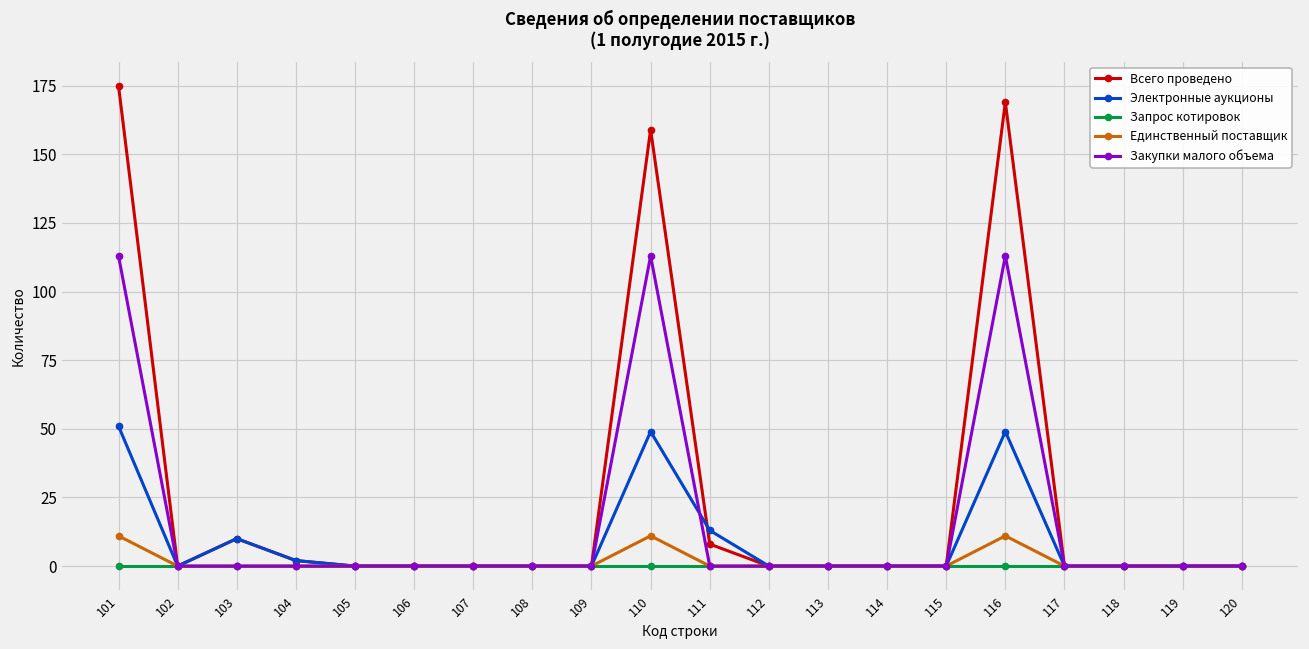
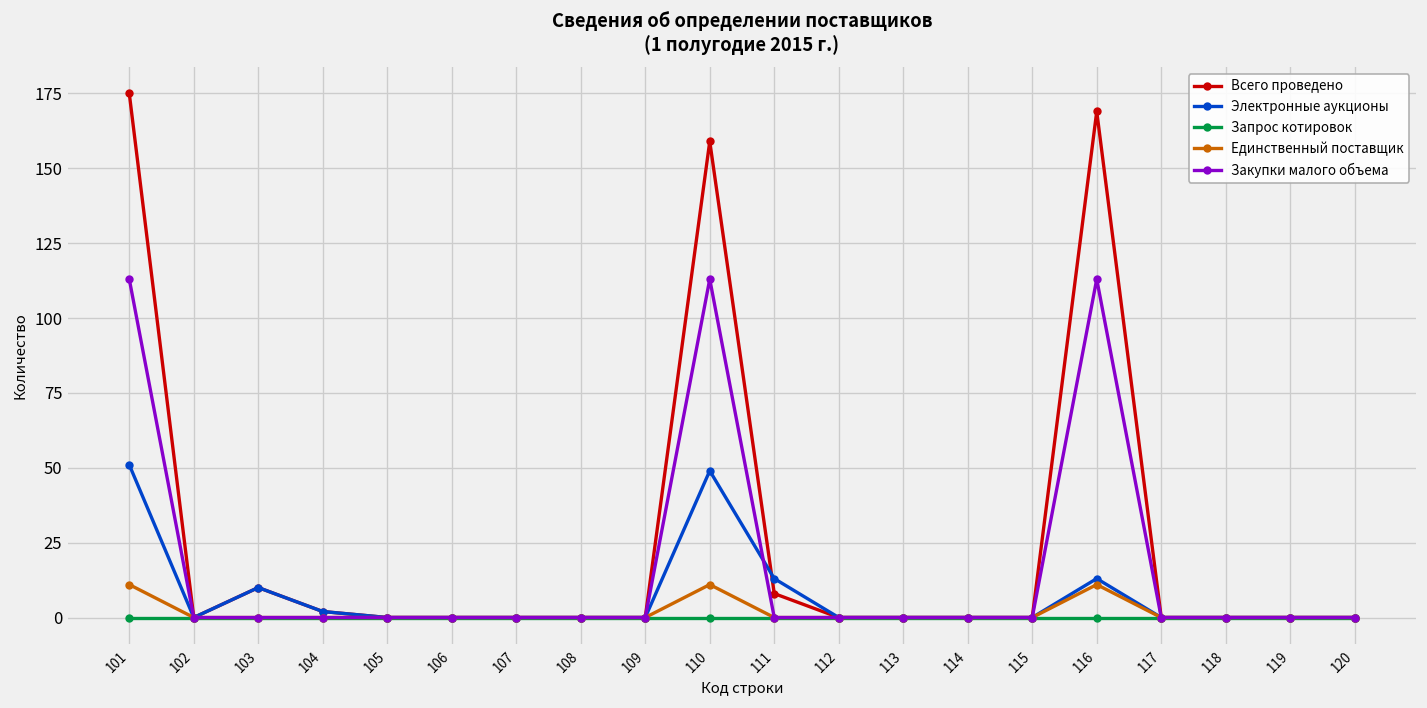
  {
    "Всего проведено": {
      "101": 175,
      "110": 159,
      "111": 8,
      "116": 169
    },
    "Электронные аукционы": {
      "101": 51,
      "110": 49,
      "111": 13,
-     "116": 49
+     "116": 13
    },
    "Запрос котировок": {
      "101": 0,
      "110": 0,
      "116": 0
    },
    "Единственный поставщик": {
      "101": 11,
      "110": 11,
      "116": 11
    },
    "Закупки малого объема": {
      "101": 113,
      "110": 113,
      "116": 113
    }
  }
